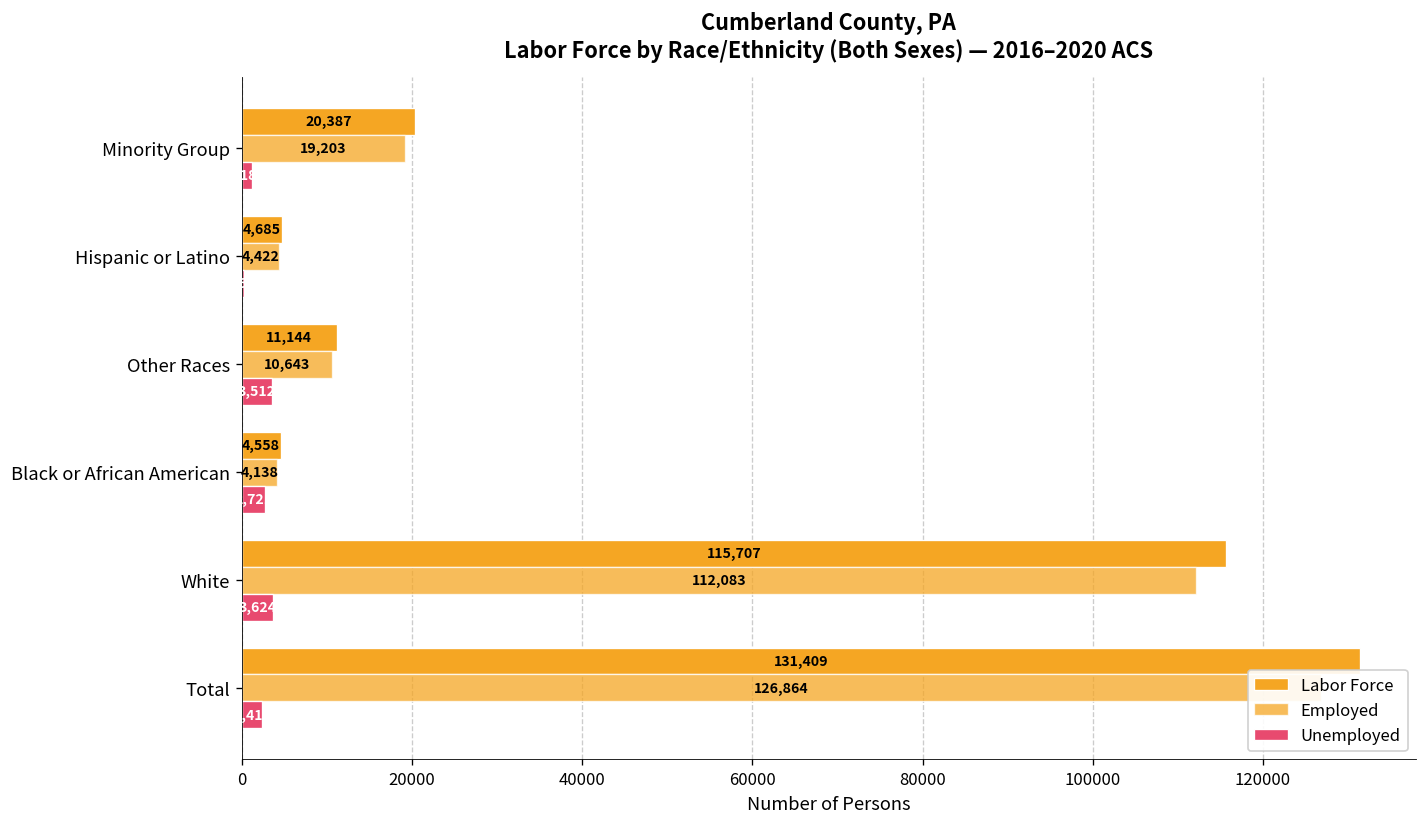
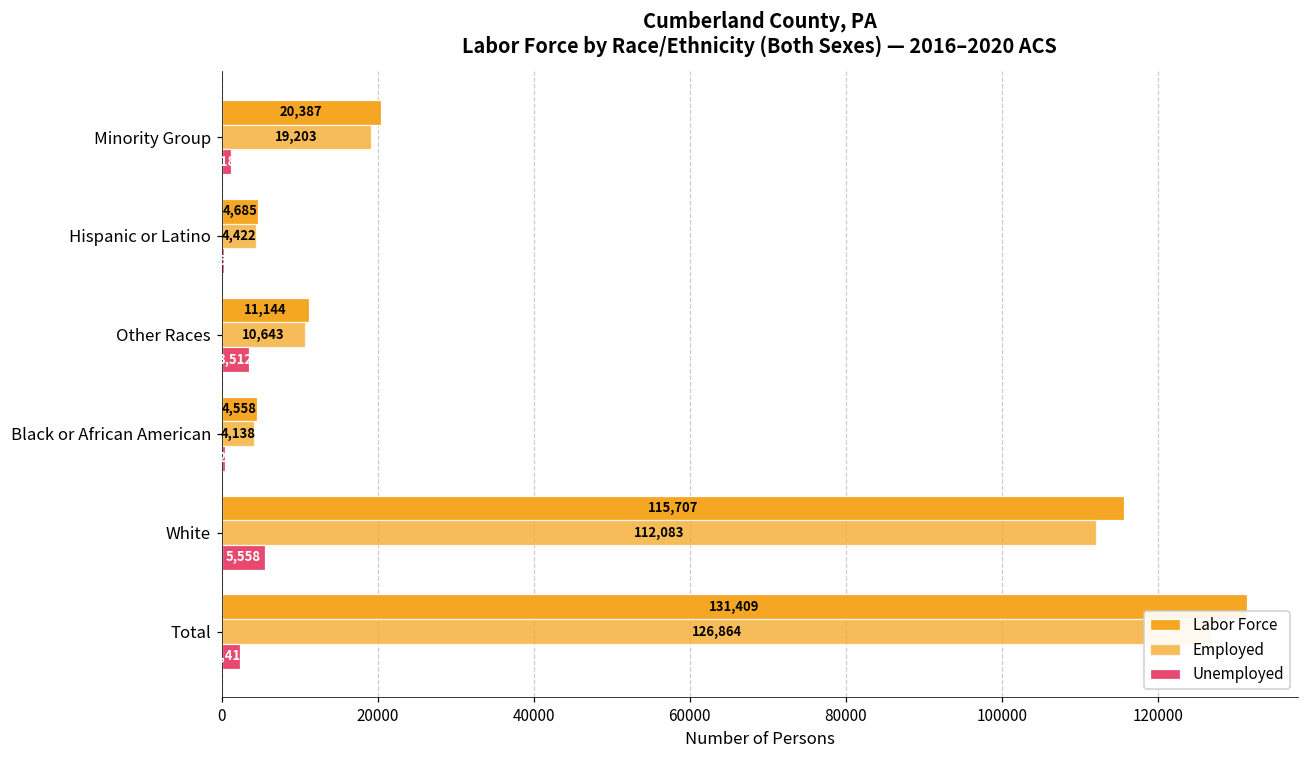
  {
    "Unemployed": {
      "Other Races": "3,512",
-     "Black or African American": "3000",
-     "White": "3,624",
+     "Black or African American": "0",
+     "White": "5,558",
      "Total": "2,415"
    }
  }
